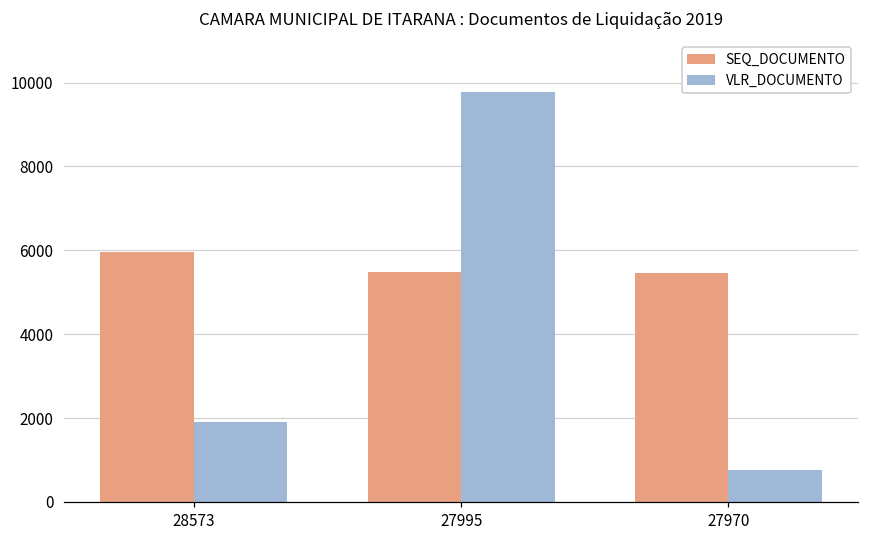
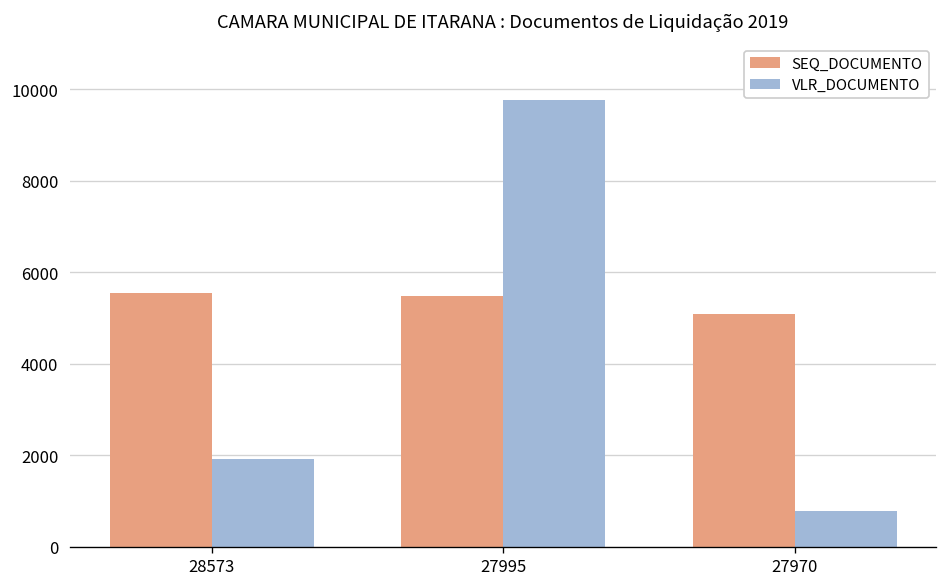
  {
    "SEQ_DOCUMENTO": {
-     "28573": 6000,
+     "28573": 5600,
      "27995": 5500,
-     "27970": 5500
+     "27970": 5100
    },
    "VLR_DOCUMENTO": {
      "28573": 1900,
      "27995": 9800,
      "27970": 800
    }
  }
